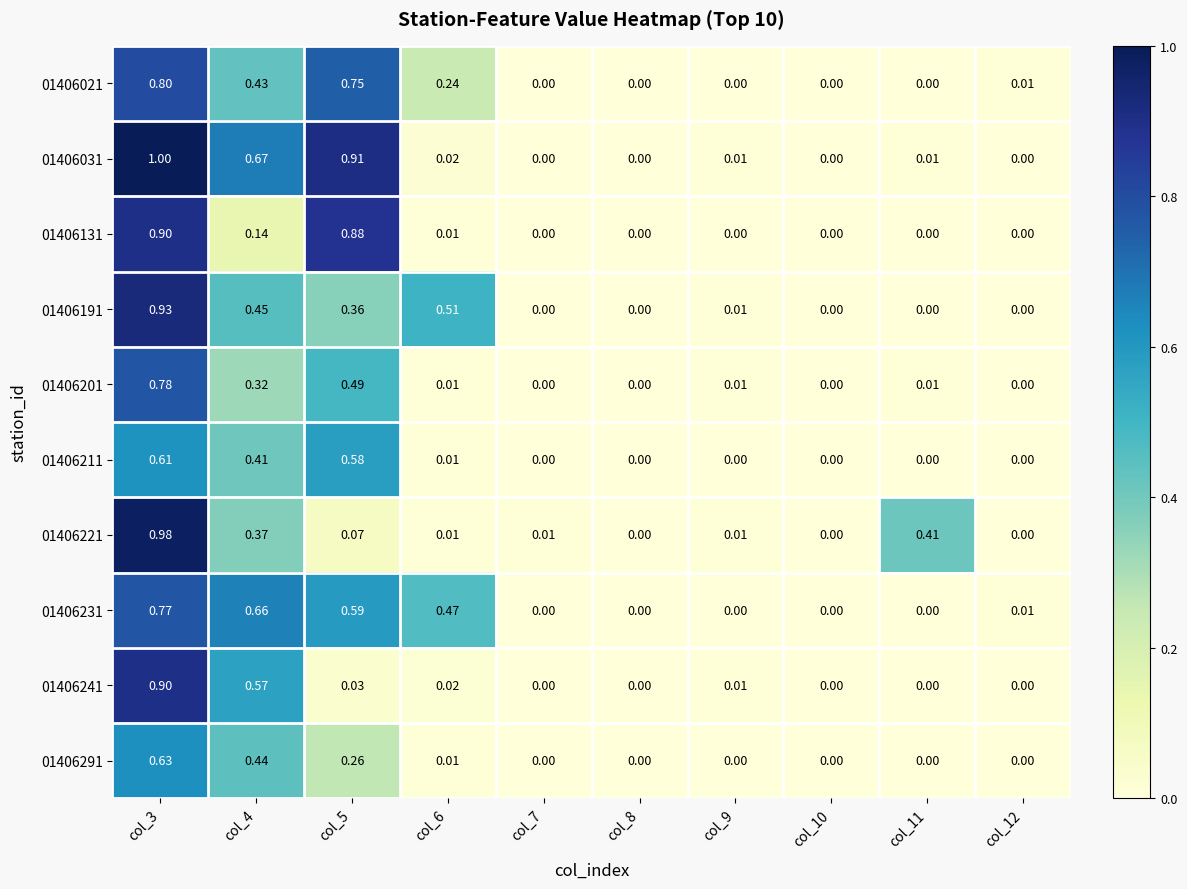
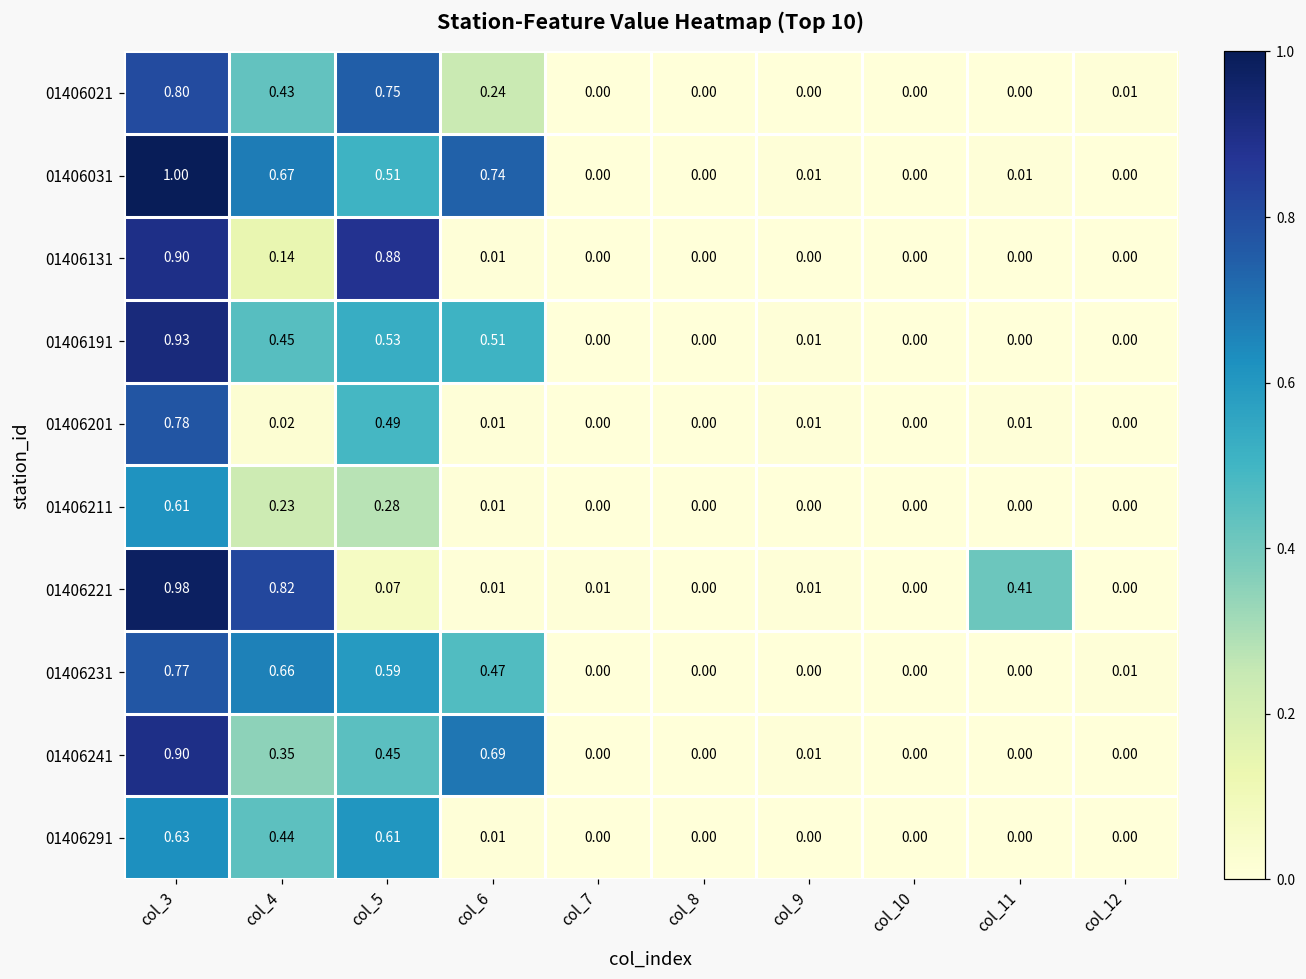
  {
    "01406021": {
      "col_3": 0.80,
      "col_4": 0.43,
      "col_5": 0.75,
      "col_6": 0.24,
      "col_7": 0.00,
      "col_8": 0.00,
      "col_9": 0.00,
      "col_10": 0.00,
      "col_11": 0.00,
      "col_12": 0.01
    },
    "01406031": {
      "col_3": 1.00,
      "col_4": 0.67,
-     "col_5": 0.91,
-     "col_6": 0.02,
+     "col_5": 0.51,
+     "col_6": 0.74,
      "col_7": 0.00,
      "col_8": 0.00,
      "col_9": 0.01,
      "col_10": 0.00,
      "col_11": 0.01,
      "col_12": 0.00
    },
    "01406131": {
      "col_3": 0.90,
      "col_4": 0.14,
      "col_5": 0.88,
      "col_6": 0.01,
      "col_7": 0.00,
      "col_8": 0.00,
      "col_9": 0.00,
      "col_10": 0.00,
      "col_11": 0.00,
      "col_12": 0.00
    },
    "01406191": {
      "col_3": 0.93,
      "col_4": 0.45,
-     "col_5": 0.36,
+     "col_5": 0.53,
      "col_6": 0.51,
      "col_7": 0.00,
      "col_8": 0.00,
      "col_9": 0.01,
      "col_10": 0.00,
      "col_11": 0.00,
      "col_12": 0.00
    },
    "01406201": {
      "col_3": 0.78,
-     "col_4": 0.32,
+     "col_4": 0.02,
      "col_5": 0.49,
      "col_6": 0.01,
      "col_7": 0.00,
      "col_8": 0.00,
      "col_9": 0.01,
      "col_10": 0.00,
      "col_11": 0.01,
      "col_12": 0.00
    },
    "01406211": {
      "col_3": 0.61,
-     "col_4": 0.41,
-     "col_5": 0.58,
+     "col_4": 0.23,
+     "col_5": 0.28,
      "col_6": 0.01,
      "col_7": 0.00,
      "col_8": 0.00,
      "col_9": 0.00,
      "col_10": 0.00,
      "col_11": 0.00,
      "col_12": 0.00
    },
    "01406221": {
      "col_3": 0.98,
-     "col_4": 0.37,
+     "col_4": 0.82,
      "col_5": 0.07,
      "col_6": 0.01,
      "col_7": 0.01,
      "col_8": 0.00,
      "col_9": 0.01,
      "col_10": 0.00,
      "col_11": 0.41,
      "col_12": 0.00
    },
    "01406231": {
      "col_3": 0.77,
      "col_4": 0.66,
      "col_5": 0.59,
      "col_6": 0.47,
      "col_7": 0.00,
      "col_8": 0.00,
      "col_9": 0.00,
      "col_10": 0.00,
      "col_11": 0.00,
      "col_12": 0.01
    },
    "01406241": {
      "col_3": 0.90,
-     "col_4": 0.57,
-     "col_5": 0.03,
-     "col_6": 0.02,
+     "col_4": 0.35,
+     "col_5": 0.45,
+     "col_6": 0.69,
      "col_7": 0.00,
      "col_8": 0.00,
      "col_9": 0.01,
      "col_10": 0.00,
      "col_11": 0.00,
      "col_12": 0.00
    },
    "01406291": {
      "col_3": 0.63,
      "col_4": 0.44,
-     "col_5": 0.26,
+     "col_5": 0.61,
      "col_6": 0.01,
      "col_7": 0.00,
      "col_8": 0.00,
      "col_9": 0.00,
      "col_10": 0.00,
      "col_11": 0.00,
      "col_12": 0.00
    }
  }
